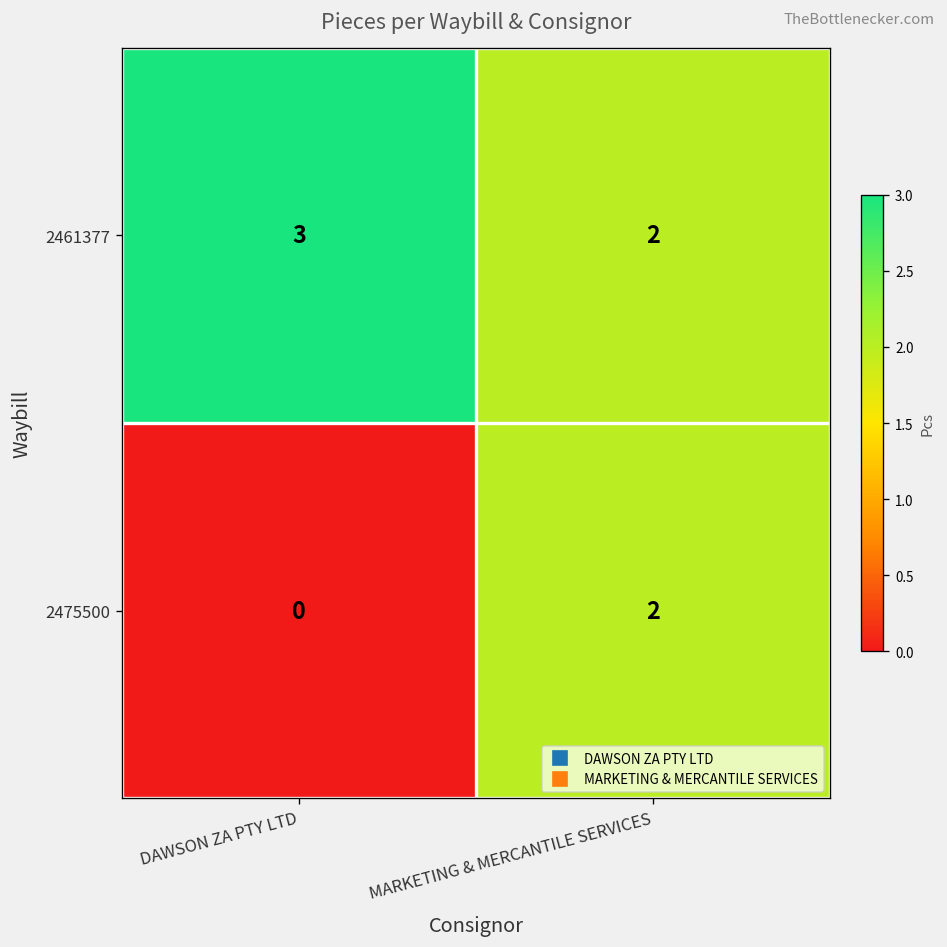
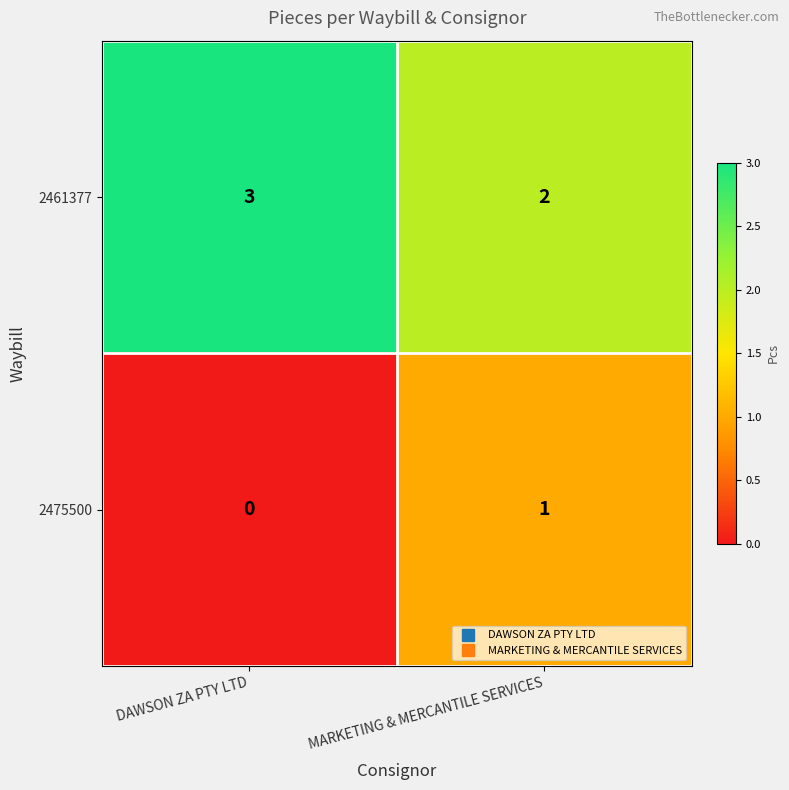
  {
    "2461377": {
      "DAWSON ZA PTY LTD": 3,
      "MARKETING & MERCANTILE SERVICES": 2
    },
    "2475500": {
      "DAWSON ZA PTY LTD": 0,
-     "MARKETING & MERCANTILE SERVICES": 2
+     "MARKETING & MERCANTILE SERVICES": 1
    }
  }
